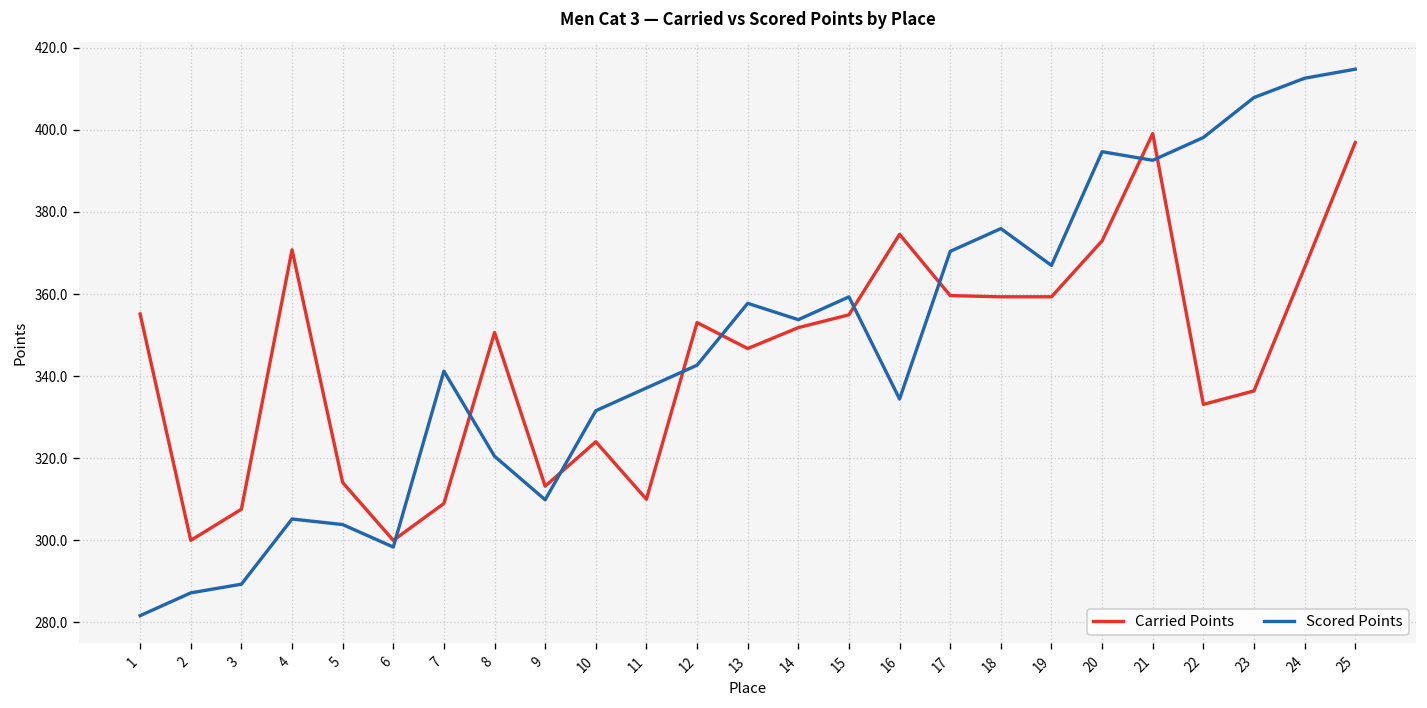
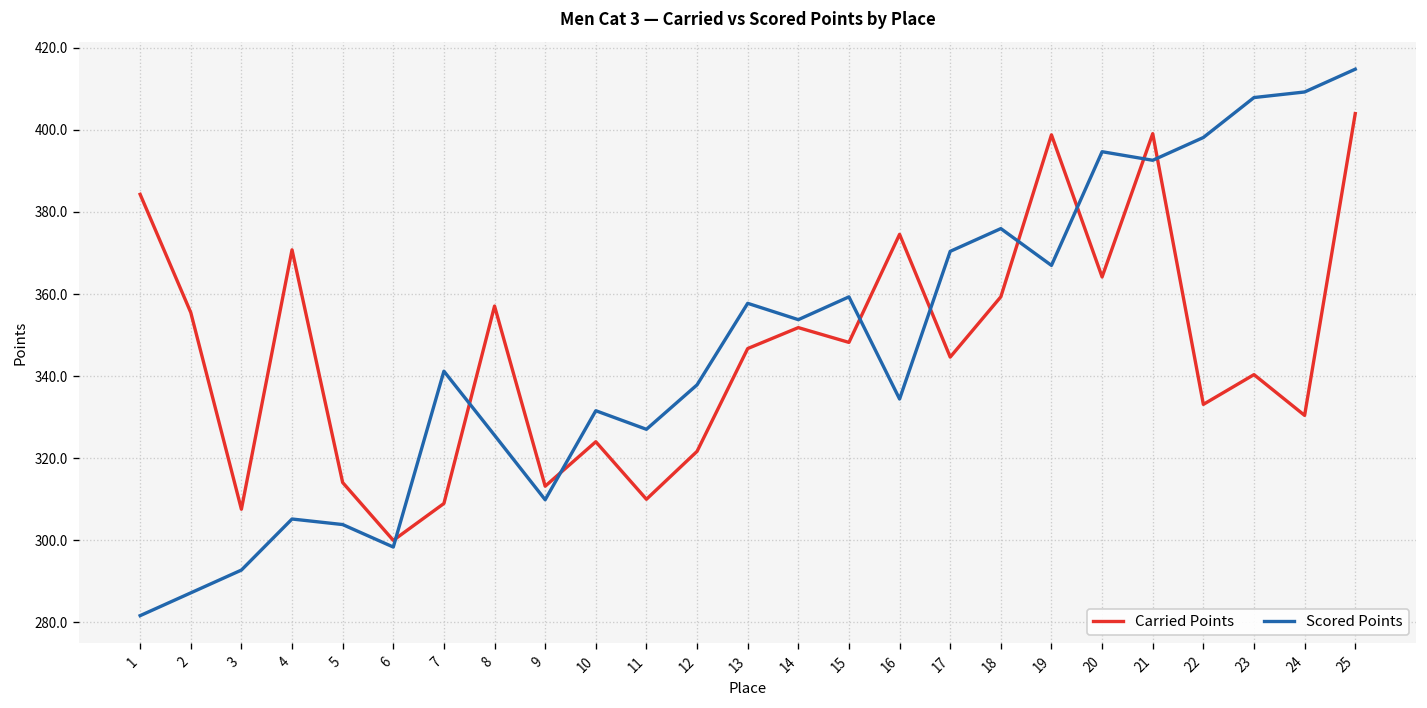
  {
    "Carried Points": {
-     "1": 355,
-     "2": 300,
+     "1": 384,
+     "2": 356,
      "3": 308,
      "4": 371,
      "5": 314,
      "6": 300,
      "7": 309,
-     "8": 351,
+     "8": 357,
      "9": 313,
      "10": 324,
      "11": 310,
-     "12": 353,
+     "12": 322,
      "13": 347,
      "14": 352,
-     "15": 355,
+     "15": 348,
      "16": 375,
-     "17": 360,
+     "17": 345,
      "18": 359,
-     "19": 359,
-     "20": 373,
+     "19": 399,
+     "20": 364,
      "21": 399,
      "22": 333,
-     "23": 336,
-     "24": 366,
-     "25": 397
+     "23": 340,
+     "24": 330,
+     "25": 404
    },
    "Scored Points": {
      "1": 282,
      "2": 287,
-     "3": 289,
+     "3": 293,
      "4": 305,
      "5": 304,
      "6": 298,
      "7": 341,
-     "8": 320,
+     "8": 326,
      "9": 310,
      "10": 332,
-     "11": 337,
-     "12": 343,
+     "11": 327,
+     "12": 338,
      "13": 358,
      "14": 354,
      "15": 359,
      "16": 334,
      "17": 370,
      "18": 376,
      "19": 367,
      "20": 395,
      "21": 393,
      "22": 398,
      "23": 408,
-     "24": 413,
+     "24": 409,
      "25": 415
    }
  }
